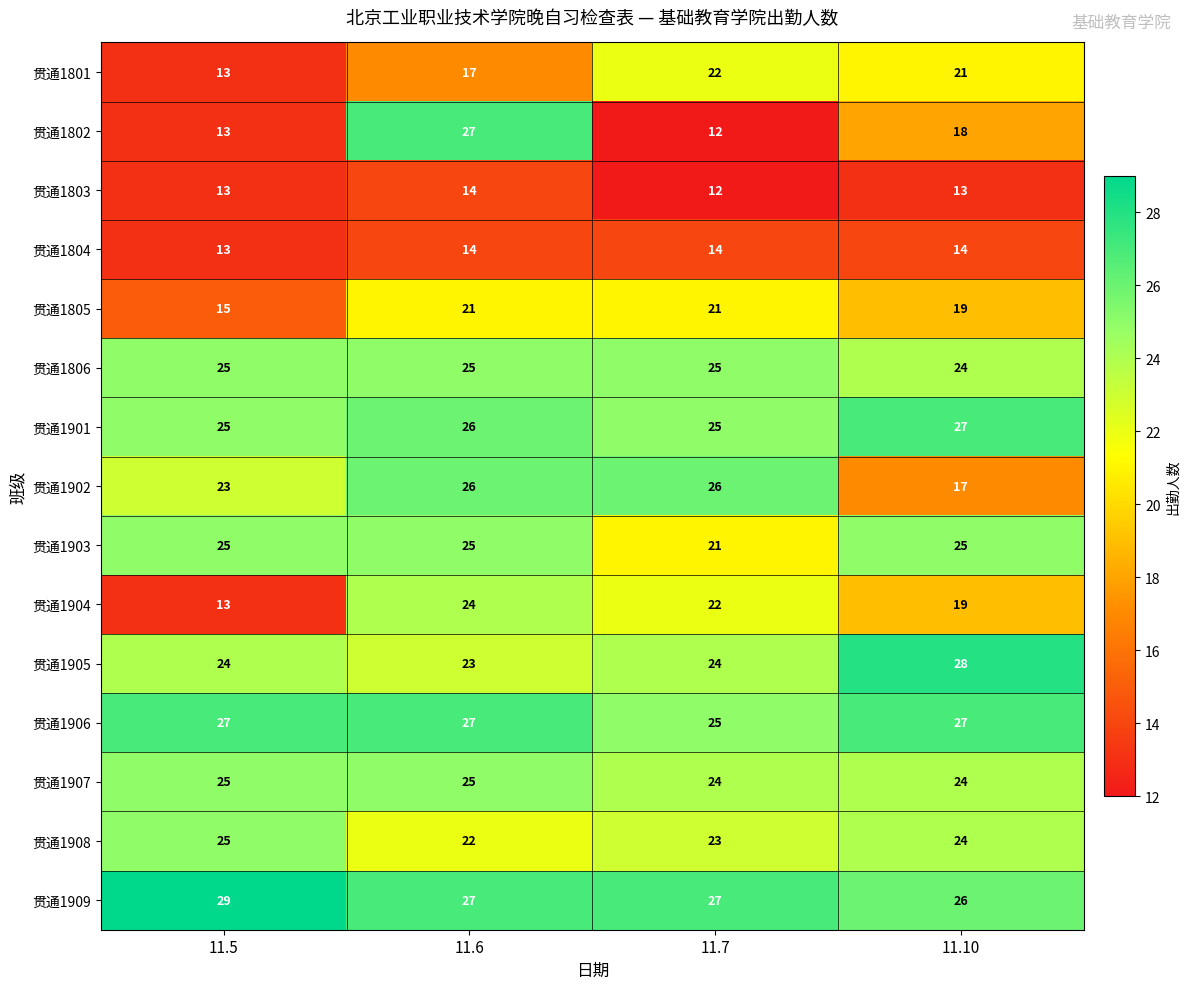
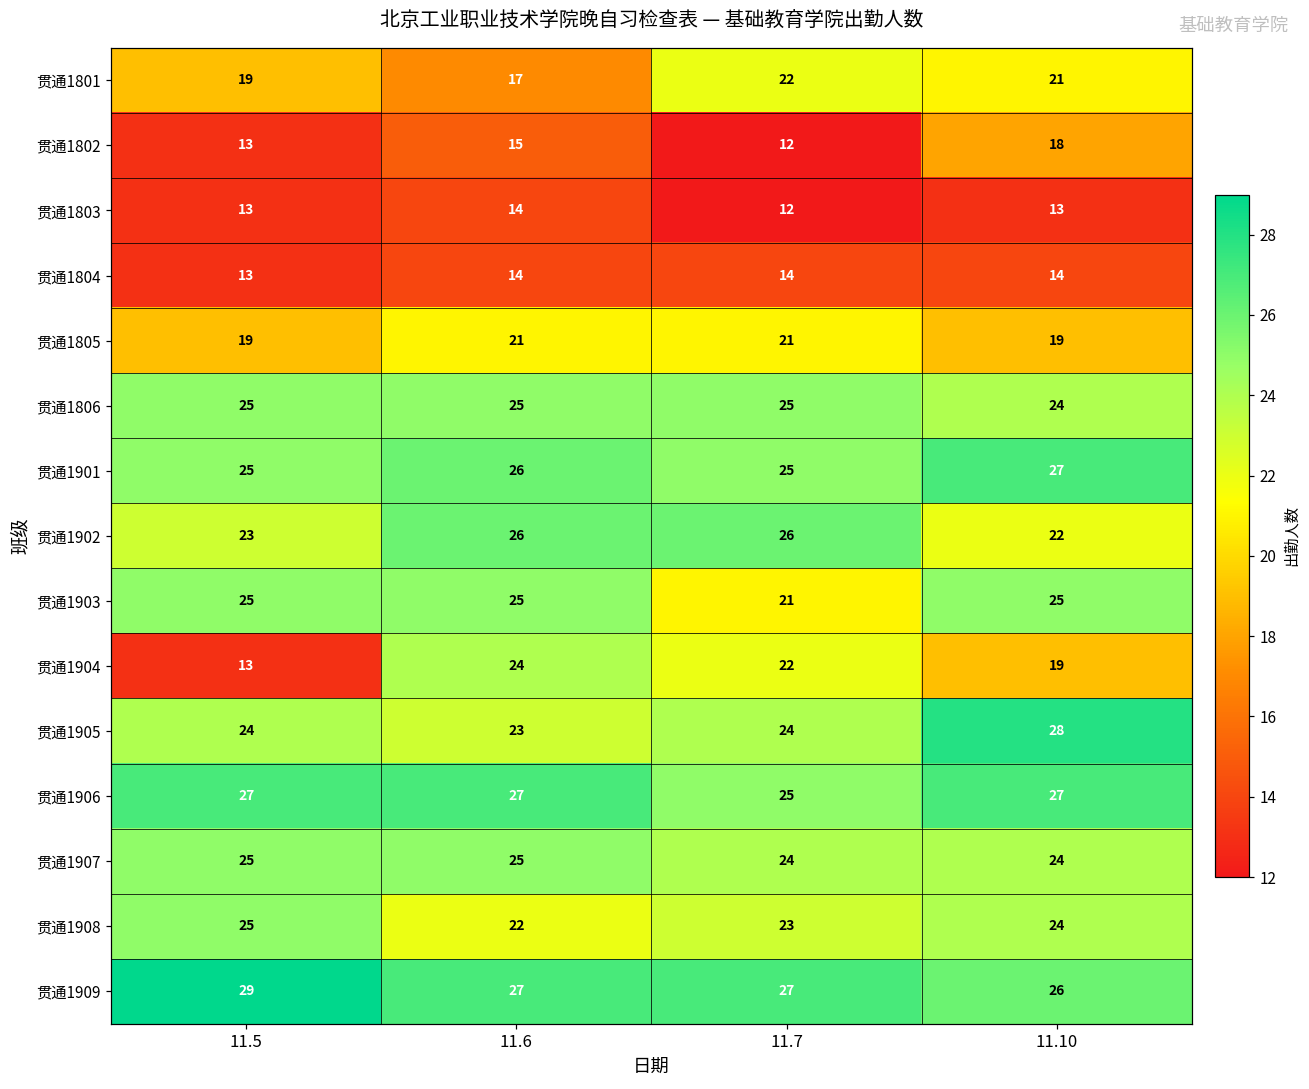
  {
    "贯通1801": {
-     "11.5": 13,
+     "11.5": 19,
      "11.6": 17,
      "11.7": 22,
      "11.10": 21
    },
    "贯通1802": {
      "11.5": 13,
-     "11.6": 27,
+     "11.6": 15,
      "11.7": 12,
      "11.10": 18
    },
    "贯通1803": {
      "11.5": 13,
      "11.6": 14,
      "11.7": 12,
      "11.10": 13
    },
    "贯通1804": {
      "11.5": 13,
      "11.6": 14,
      "11.7": 14,
      "11.10": 14
    },
    "贯通1805": {
-     "11.5": 15,
+     "11.5": 19,
      "11.6": 21,
      "11.7": 21,
      "11.10": 19
    },
    "贯通1806": {
      "11.5": 25,
      "11.6": 25,
      "11.7": 25,
      "11.10": 24
    },
    "贯通1901": {
      "11.5": 25,
      "11.6": 26,
      "11.7": 25,
      "11.10": 27
    },
    "贯通1902": {
      "11.5": 23,
      "11.6": 26,
      "11.7": 26,
-     "11.10": 17
+     "11.10": 22
    },
    "贯通1903": {
      "11.5": 25,
      "11.6": 25,
      "11.7": 21,
      "11.10": 25
    },
    "贯通1904": {
      "11.5": 13,
      "11.6": 24,
      "11.7": 22,
      "11.10": 19
    },
    "贯通1905": {
      "11.5": 24,
      "11.6": 23,
      "11.7": 24,
      "11.10": 28
    },
    "贯通1906": {
      "11.5": 27,
      "11.6": 27,
      "11.7": 25,
      "11.10": 27
    },
    "贯通1907": {
      "11.5": 25,
      "11.6": 25,
      "11.7": 24,
      "11.10": 24
    },
    "贯通1908": {
      "11.5": 25,
      "11.6": 22,
      "11.7": 23,
      "11.10": 24
    },
    "贯通1909": {
      "11.5": 29,
      "11.6": 27,
      "11.7": 27,
      "11.10": 26
    }
  }
